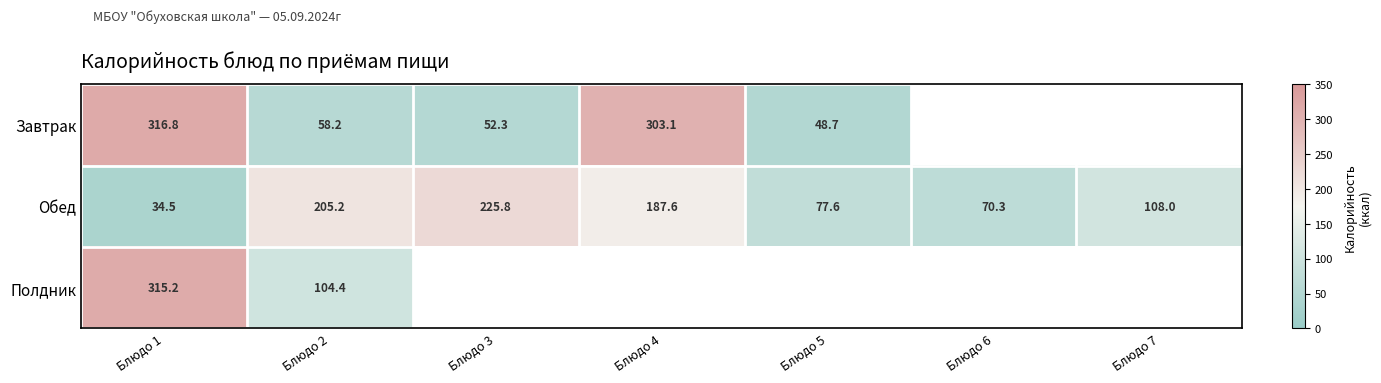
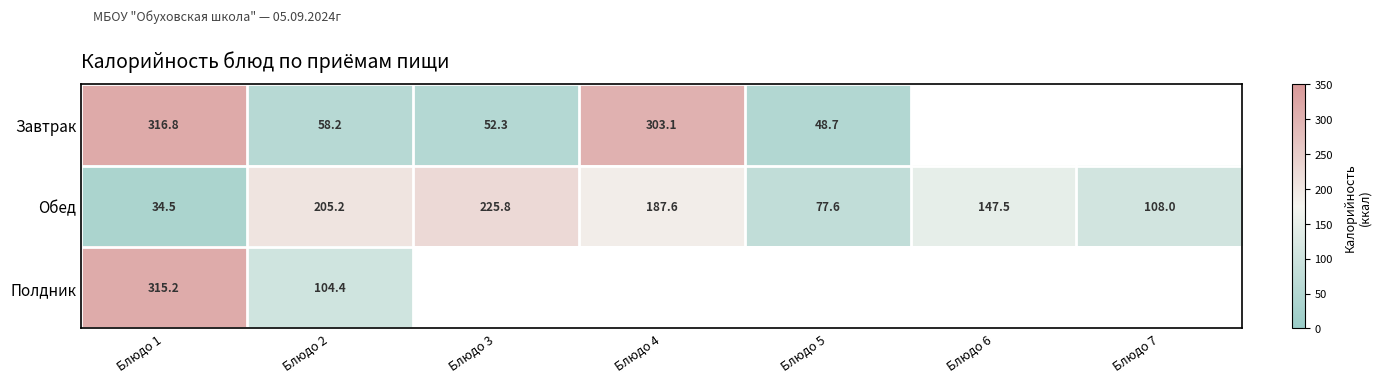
  {
    "Завтрак": {
      "Блюдо 1": 316.8,
      "Блюдо 2": 58.2,
      "Блюдо 3": 52.3,
      "Блюдо 4": 303.1,
      "Блюдо 5": 48.7
    },
    "Обед": {
      "Блюдо 1": 34.5,
      "Блюдо 2": 205.2,
      "Блюдо 3": 225.8,
      "Блюдо 4": 187.6,
      "Блюдо 5": 77.6,
-     "Блюдо 6": 70.3,
+     "Блюдо 6": 147.5,
      "Блюдо 7": 108.0
    },
    "Полдник": {
      "Блюдо 1": 315.2,
      "Блюдо 2": 104.4
    }
  }
